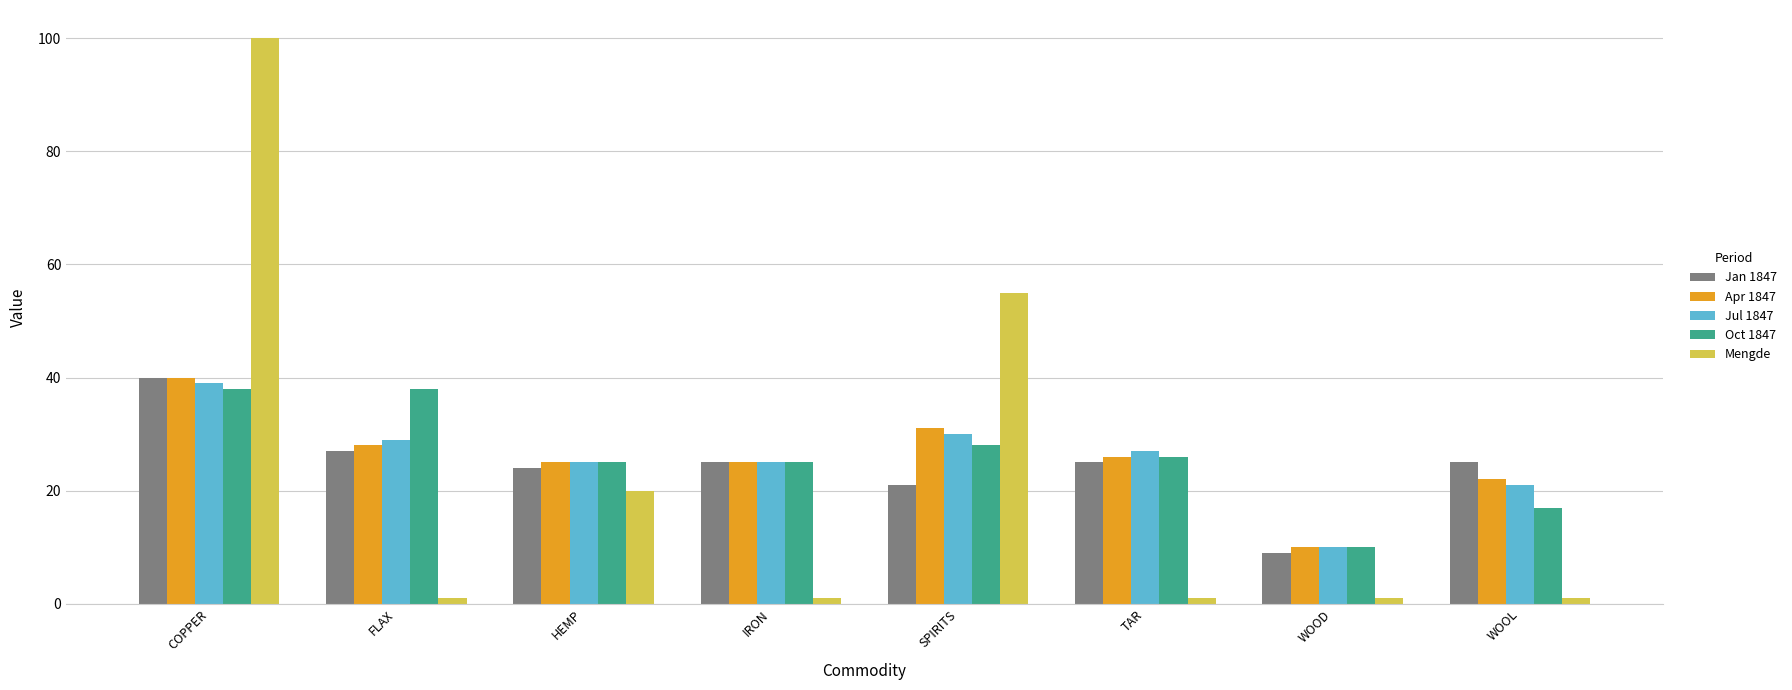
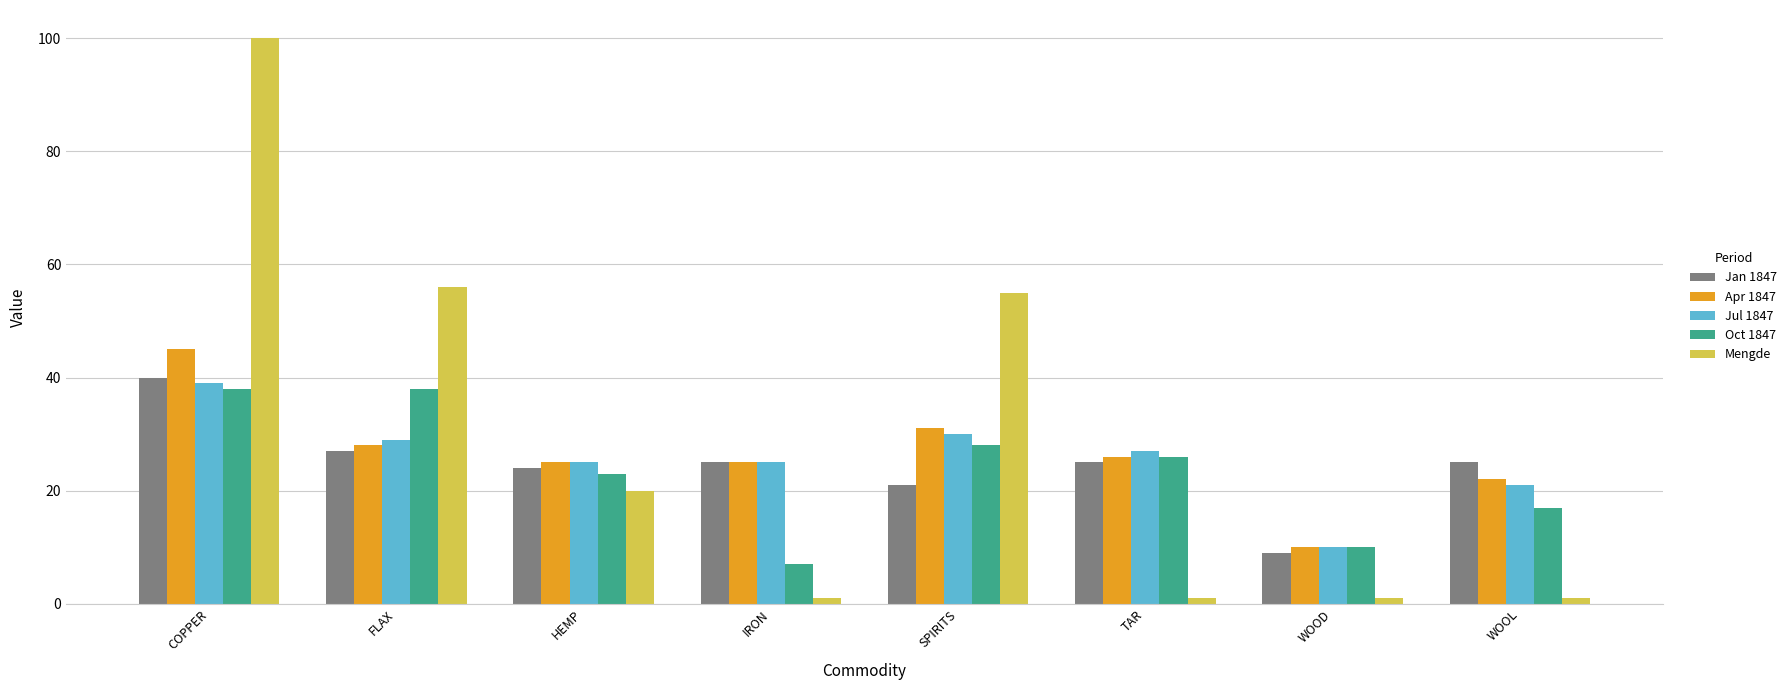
  {
    "Jan 1847": {
      "COPPER": 40,
      "FLAX": 27,
      "HEMP": 24,
      "IRON": 25,
      "SPIRITS": 21,
      "TAR": 25,
      "WOOD": 9,
      "WOOL": 25
    },
    "Apr 1847": {
-     "COPPER": 40,
+     "COPPER": 45,
      "FLAX": 28,
      "HEMP": 25,
      "IRON": 25,
      "SPIRITS": 31,
      "TAR": 26,
      "WOOD": 10,
      "WOOL": 22
    },
    "Jul 1847": {
      "COPPER": 39,
      "FLAX": 29,
      "HEMP": 25,
      "IRON": 25,
      "SPIRITS": 30,
      "TAR": 27,
      "WOOD": 10,
      "WOOL": 21
    },
    "Oct 1847": {
      "COPPER": 38,
      "FLAX": 38,
-     "HEMP": 25,
-     "IRON": 25,
+     "HEMP": 23,
+     "IRON": 7,
      "SPIRITS": 28,
      "TAR": 26,
      "WOOD": 10,
      "WOOL": 17
    },
    "Mengde": {
      "COPPER": 100,
-     "FLAX": 1,
+     "FLAX": 56,
      "HEMP": 20,
      "IRON": 1,
      "SPIRITS": 55,
      "TAR": 1,
      "WOOD": 1,
      "WOOL": 1
    }
  }
